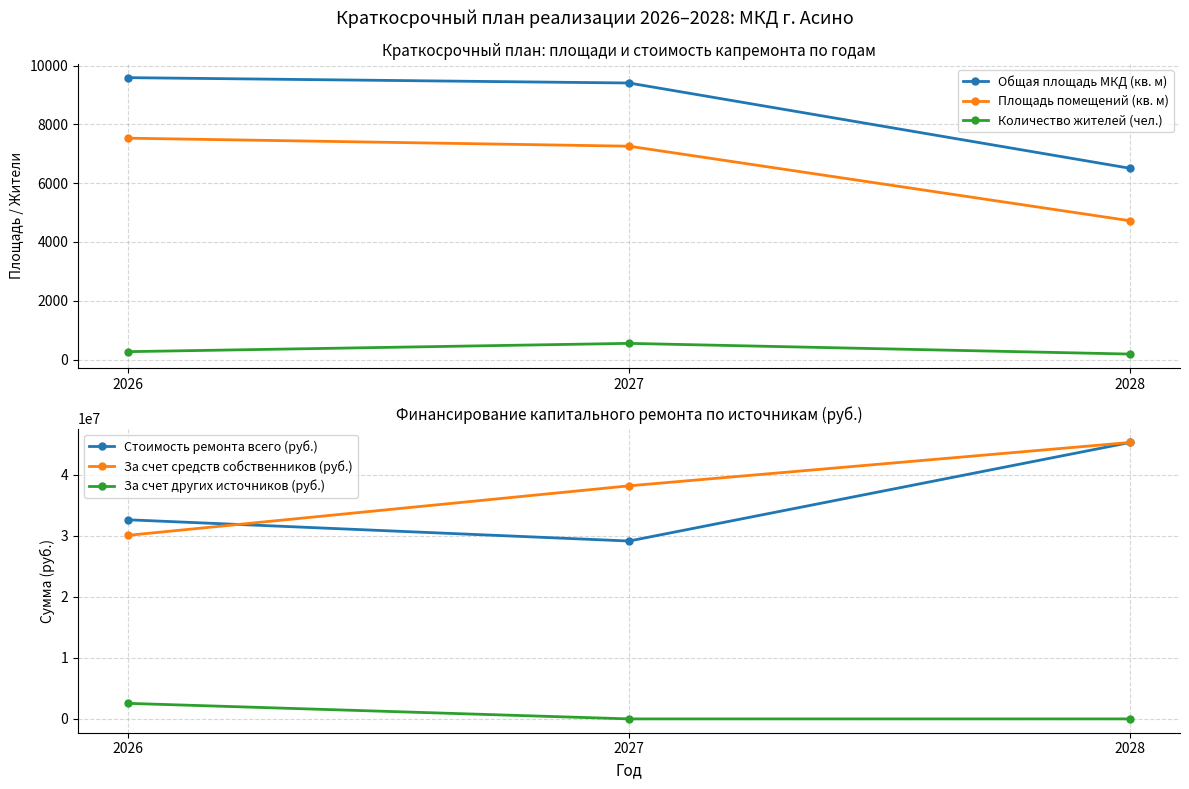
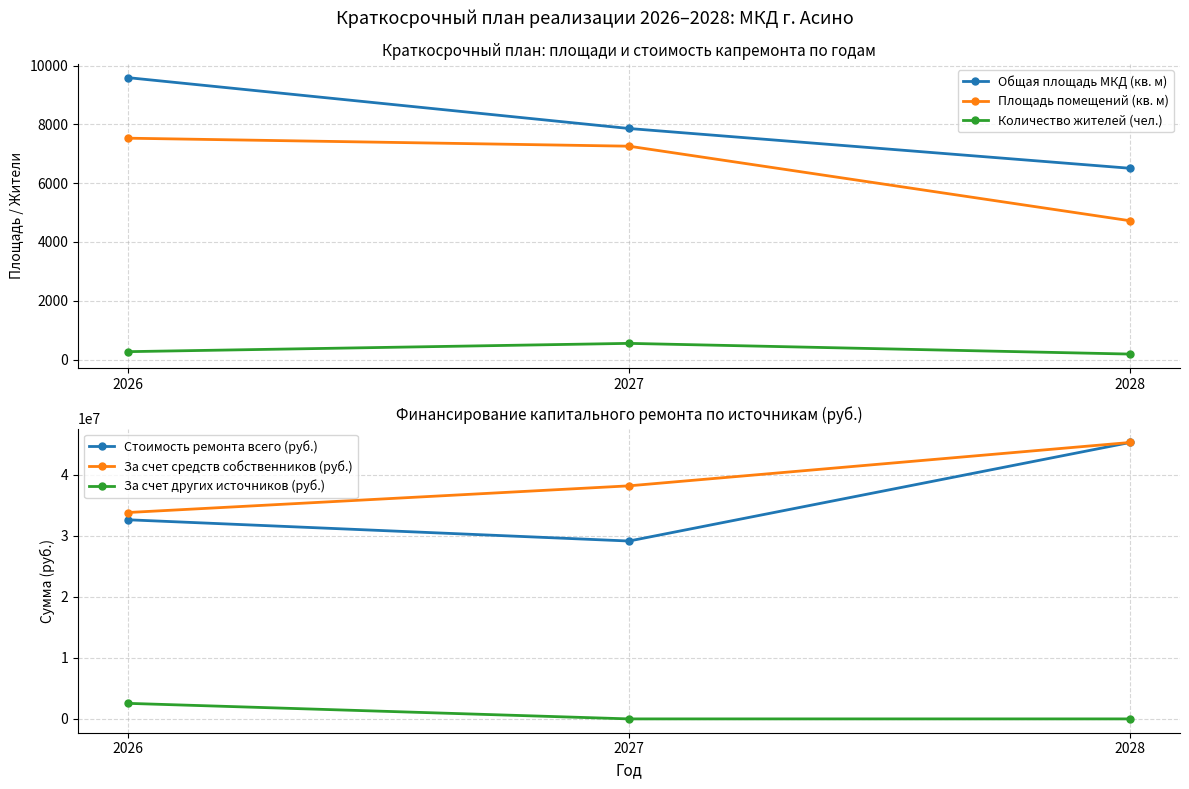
  {
    "Краткосрочный план: площади и стоимость капремонта по годам": {
      "Общая площадь МКД (кв. м)": {
        "2026": 9600,
-       "2027": 9400,
+       "2027": 7900,
        "2028": 6500
      },
      "Площадь помещений (кв. м)": {
        "2026": 7500,
        "2027": 7300,
        "2028": 4700
      },
      "Количество жителей (чел.)": {
        "2026": 300,
        "2027": 600,
        "2028": 200
      }
    },
    "Финансирование капитального ремонта по источникам (руб.)": {
      "Стоимость ремонта всего (руб.)": {
        "2026": 33000000,
        "2027": 29000000
      },
      "За счет средств собственников (руб.)": {
-       "2026": 30000000,
+       "2026": 34000000,
        "2027": 38000000
      },
      "За счет других источников (руб.)": {
        "2026": 3000000,
        "2027": 0,
        "2028": 0
      }
    }
  }
